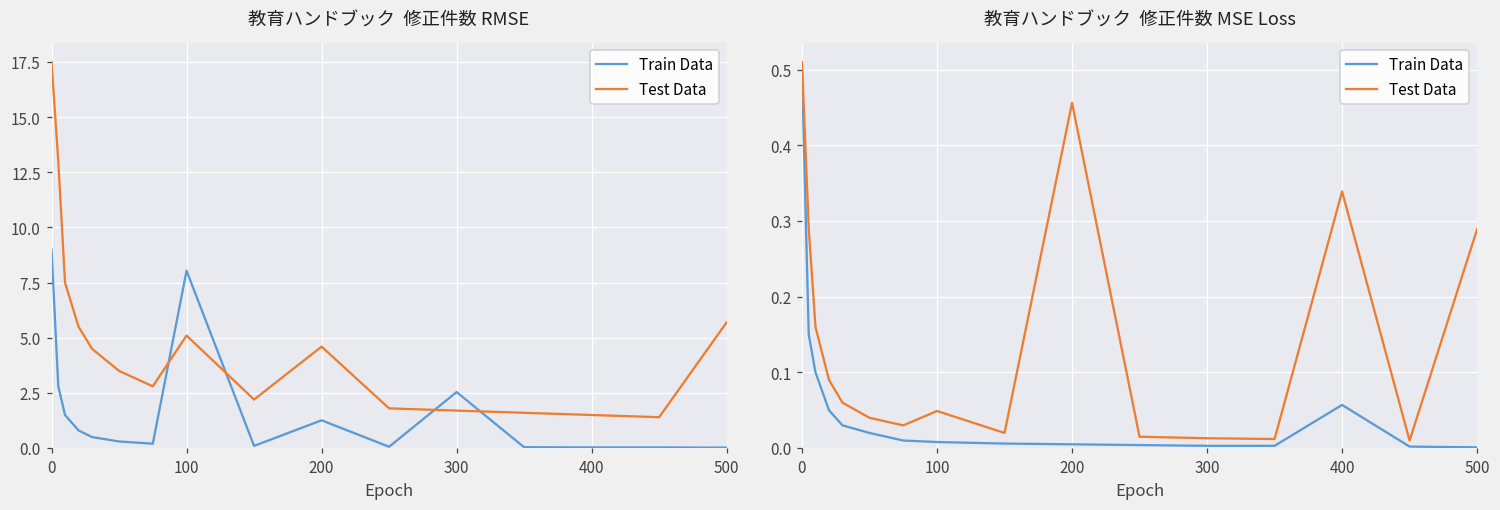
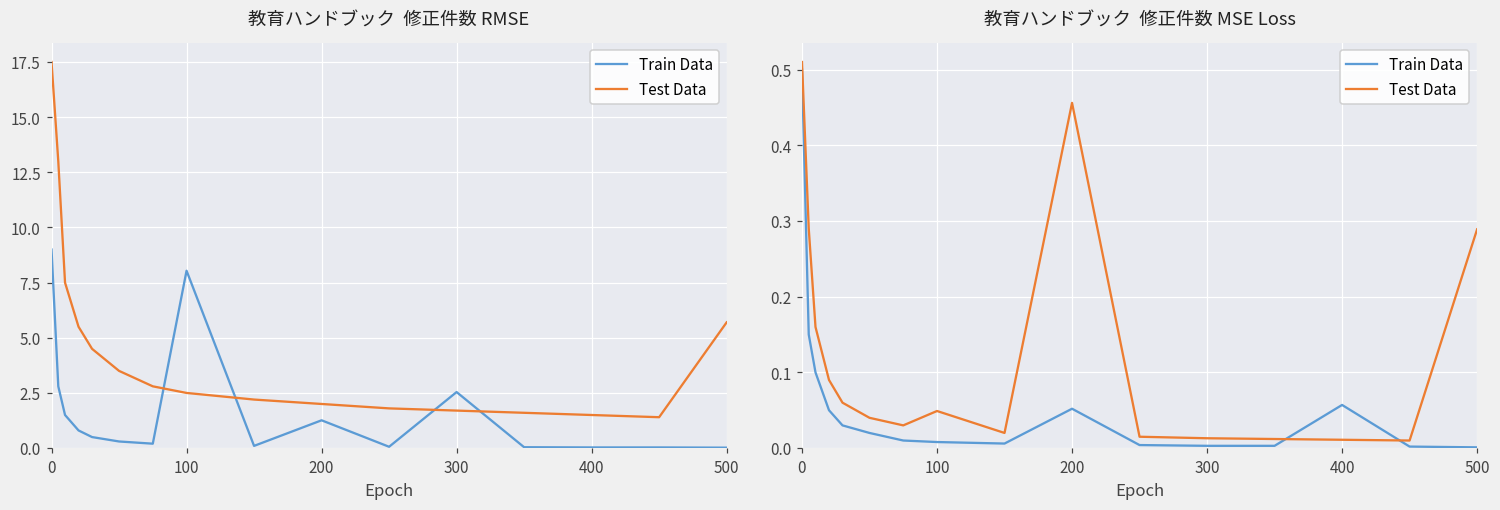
  {
    "教育ハンドブック 修正件数 RMSE": {
      "Train Data": {
        "0": 9.0,
        "100": 8.0,
        "200": 1.3,
        "300": 2.5,
        "400": 0.0,
        "500": 0.0
      },
      "Test Data": {
        "0": 17.5,
-       "100": 5.1,
-       "200": 4.6,
+       "100": 2.5,
+       "200": 2.0,
        "300": 1.7,
        "400": 1.5,
        "500": 5.7
      }
    },
    "教育ハンドブック 修正件数 MSE Loss": {
      "Train Data": {
        "0": 0.50,
        "100": 0.01,
-       "200": 0.01,
+       "200": 0.05,
        "300": 0.00,
        "400": 0.06,
        "500": 0.00
      },
      "Test Data": {
        "0": 0.51,
        "100": 0.05,
        "200": 0.46,
        "300": 0.01,
-       "400": 0.34,
+       "400": 0.01,
        "500": 0.29
      }
    }
  }
